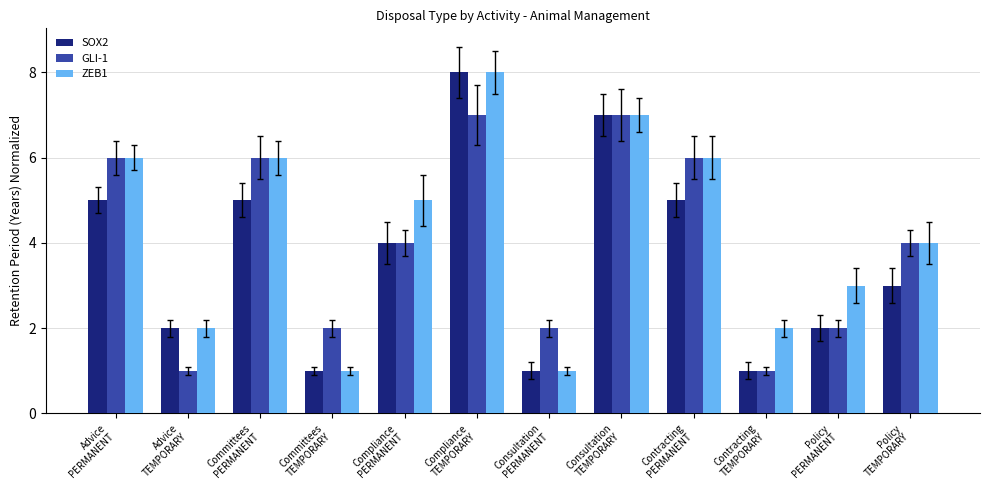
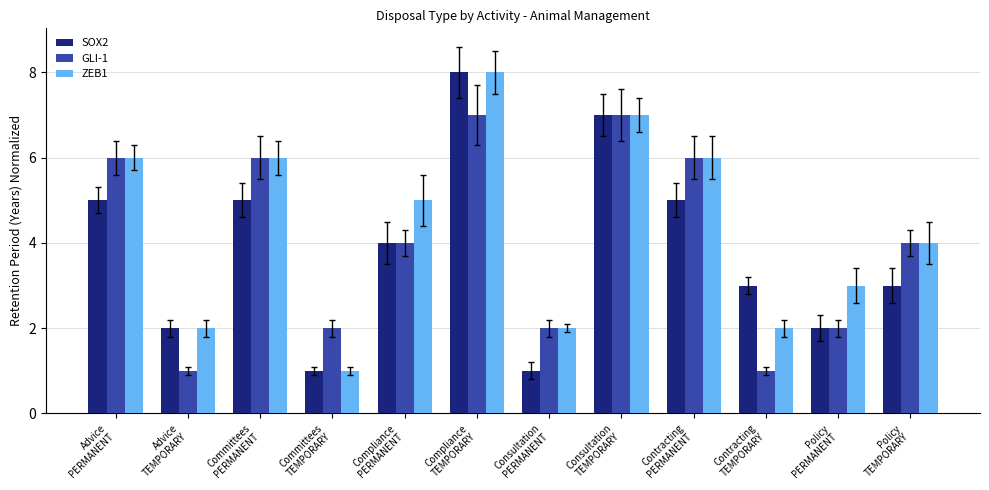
  {
    "SOX2": {
      "Advice PERMANENT": 5,
      "Advice TEMPORARY": 2,
      "Committees PERMANENT": 5,
      "Committees TEMPORARY": 1,
      "Compliance PERMANENT": 4,
      "Compliance TEMPORARY": 8,
      "Consultation PERMANENT": 1,
      "Consultation TEMPORARY": 7,
      "Contracting PERMANENT": 5,
-     "Contracting TEMPORARY": 1,
+     "Contracting TEMPORARY": 3,
      "Policy PERMANENT": 2,
      "Policy TEMPORARY": 3
    },
    "ZEB1": {
      "Advice PERMANENT": 6,
      "Advice TEMPORARY": 2,
      "Committees PERMANENT": 6,
      "Committees TEMPORARY": 1,
      "Compliance PERMANENT": 5,
      "Compliance TEMPORARY": 8,
-     "Consultation PERMANENT": 1,
+     "Consultation PERMANENT": 2,
      "Consultation TEMPORARY": 7,
      "Contracting PERMANENT": 6,
      "Contracting TEMPORARY": 2,
      "Policy PERMANENT": 3,
      "Policy TEMPORARY": 4
    }
  }
